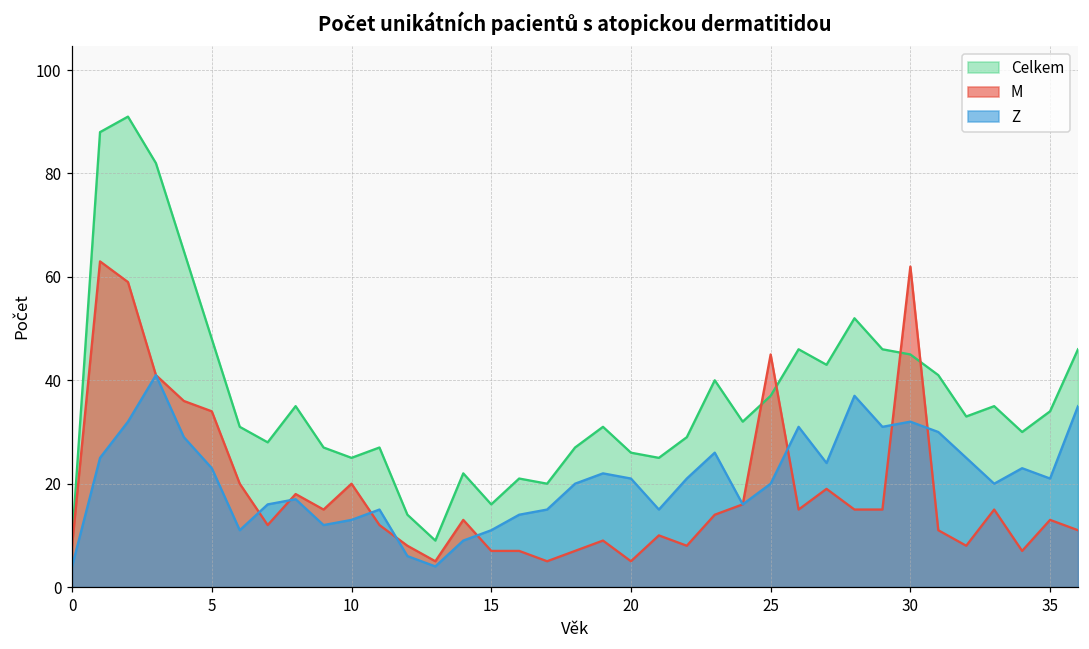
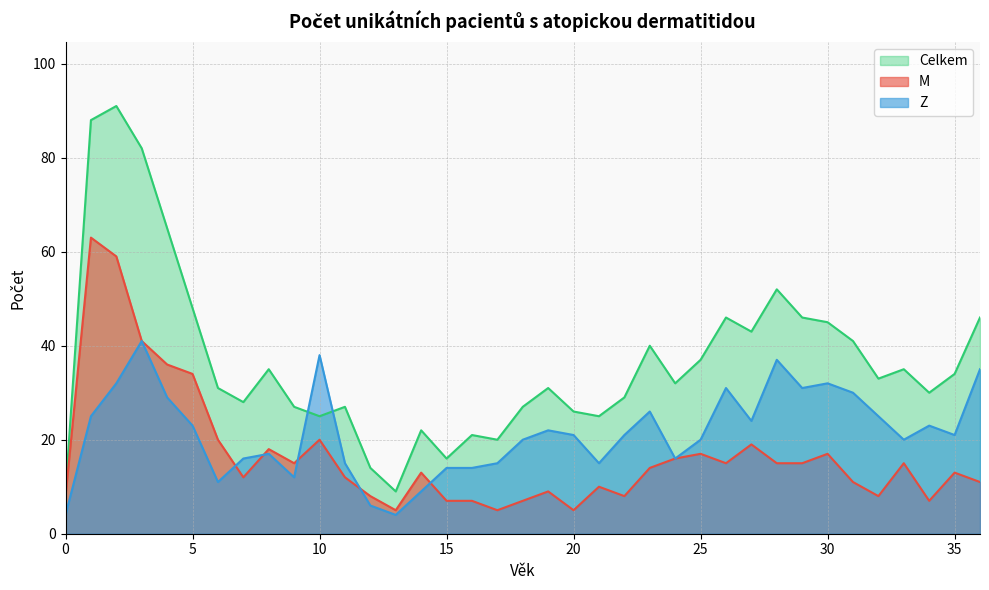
  {
    "Celkem": {
      "0": 9,
      "5": 48,
      "10": 25,
      "15": 16,
      "20": 26,
      "25": 37,
      "30": 45,
      "35": 34
    },
    "M": {
      "0": 8,
      "5": 34,
      "10": 20,
      "15": 7,
      "20": 5,
-     "25": 45,
-     "30": 62,
+     "25": 17,
+     "30": 17,
      "35": 13
    },
    "Z": {
      "0": 4,
      "5": 23,
-     "10": 13,
-     "15": 11,
+     "10": 38,
+     "15": 14,
      "20": 21,
      "25": 20,
      "30": 32,
      "35": 21
    }
  }
